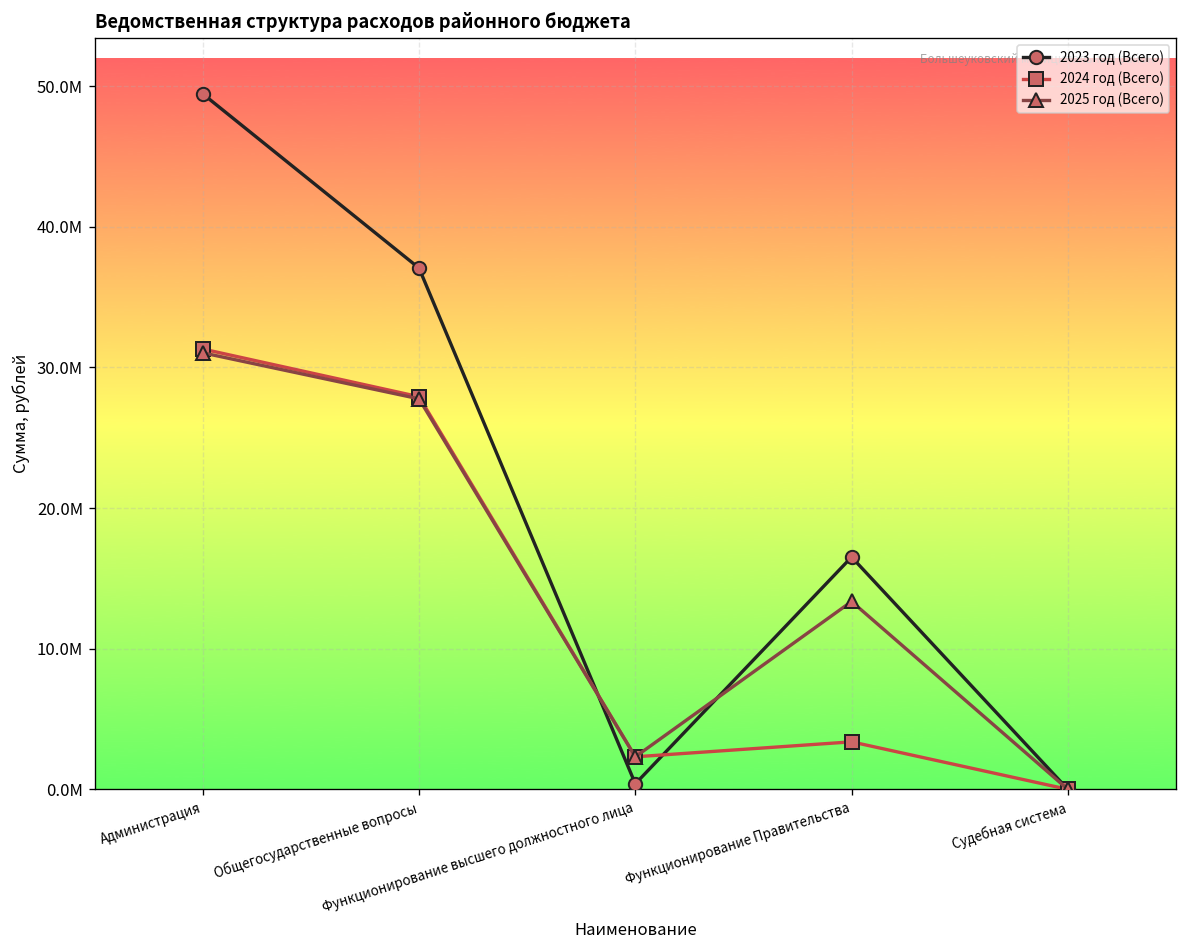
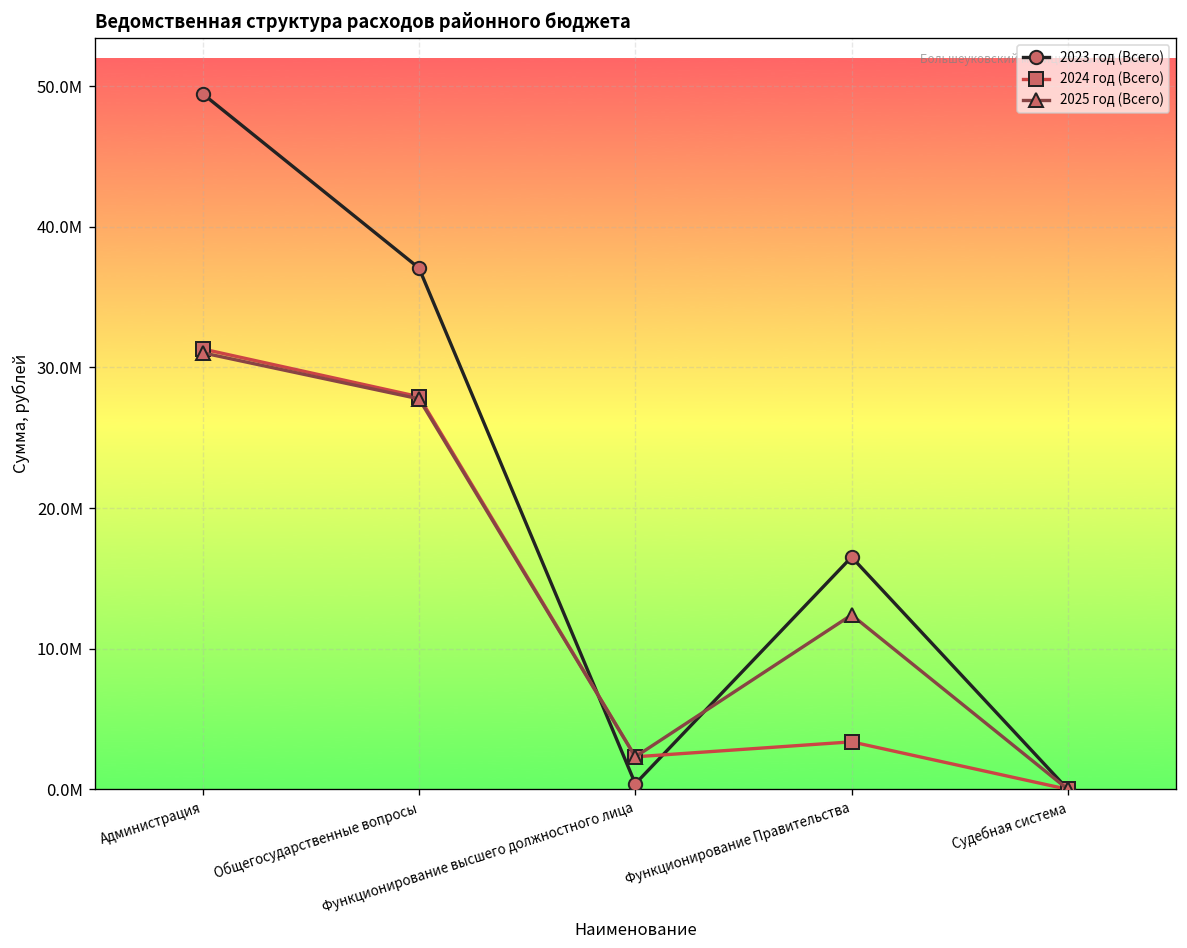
  {
    "2023 год (Всего)": {
      "Администрация": 49400000,
      "Общегосударственные вопросы": 37100000,
      "Функционирование высшего должностного лица": 400000,
      "Функционирование Правительства": 16500000
    },
    "2024 год (Всего)": {
      "Администрация": 31300000,
      "Функционирование Правительства": 3400000
    },
    "2025 год (Всего)": {
      "Администрация": 31000000,
-     "Функционирование Правительства": 13400000
+     "Функционирование Правительства": 12400000
    }
  }
